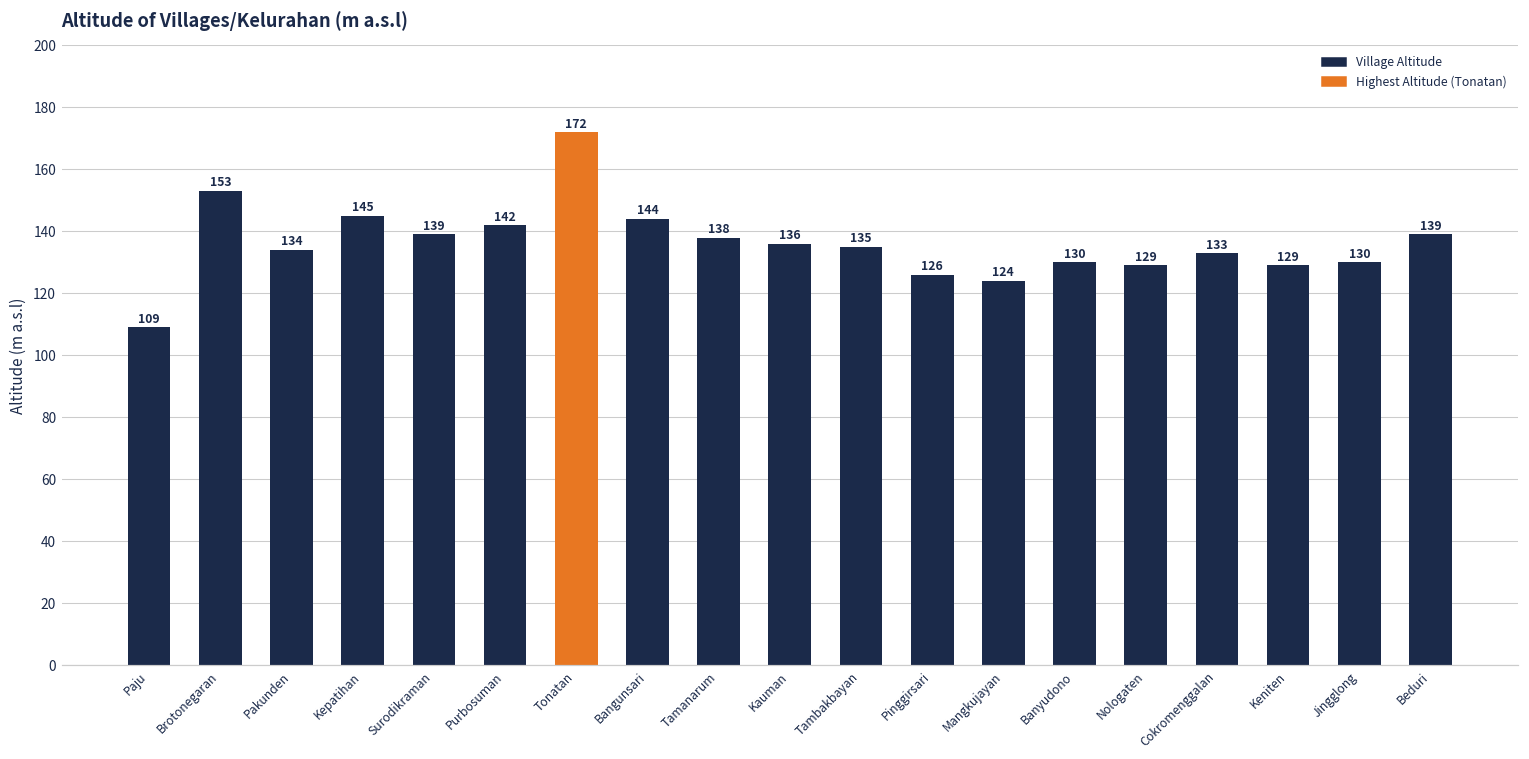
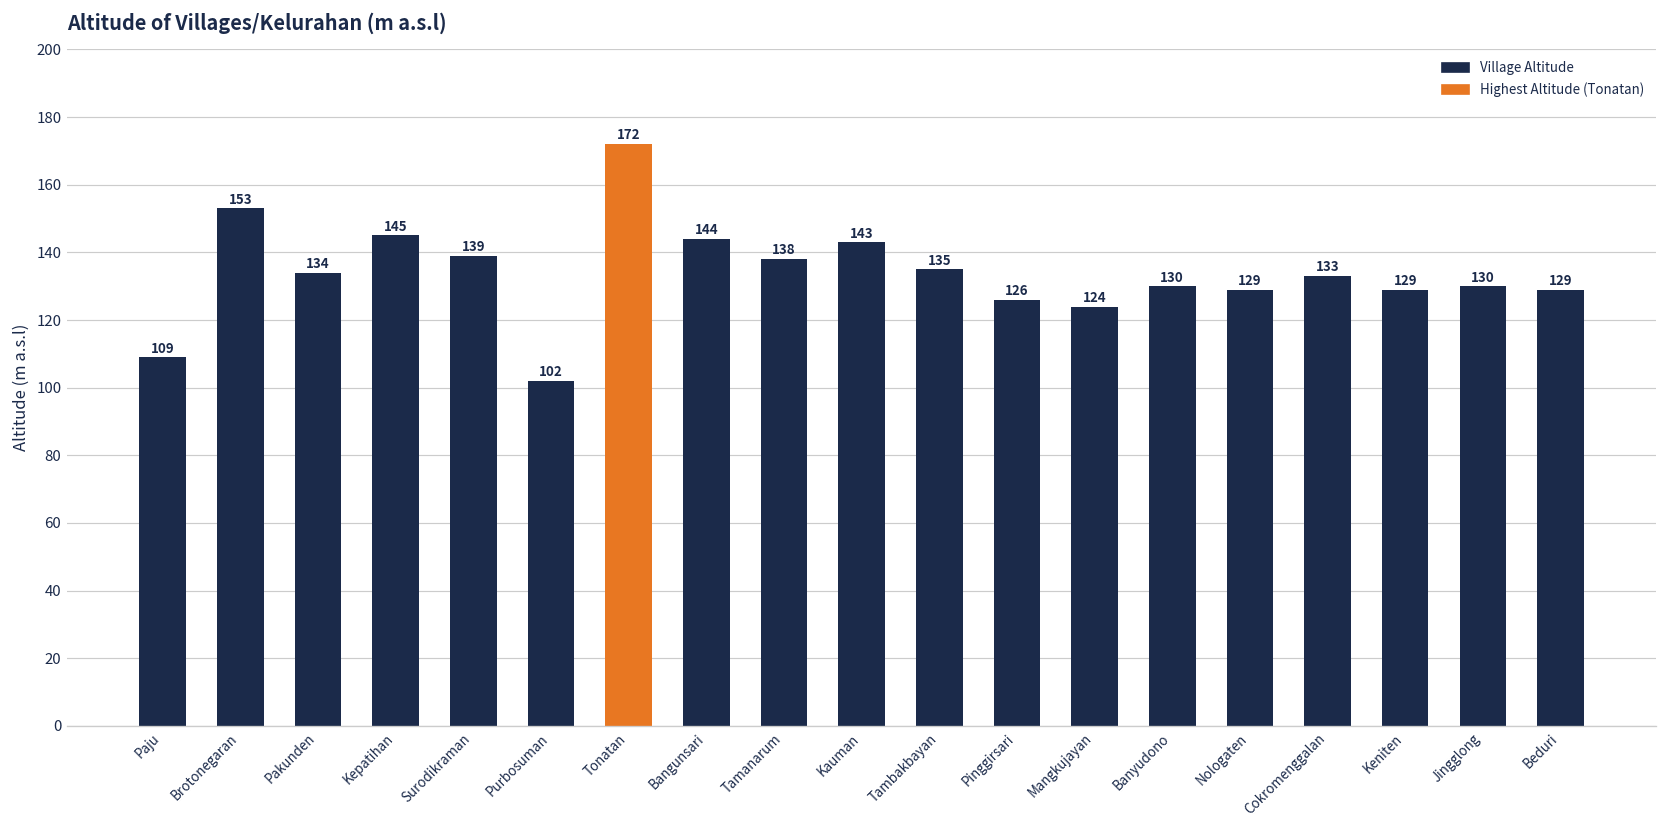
  {
    "Paju": 109,
    "Brotonegaran": 153,
    "Pakunden": 134,
    "Kepatihan": 145,
    "Surodikraman": 139,
-   "Purbosuman": 142,
+   "Purbosuman": 102,
    "Tonatan": 172,
    "Bangunsari": 144,
    "Tamanarum": 138,
-   "Kauman": 136,
+   "Kauman": 143,
    "Tambakbayan": 135,
    "Pinggirsari": 126,
    "Mangkujayan": 124,
    "Banyudono": 130,
    "Nologaten": 129,
    "Cokromenggalan": 133,
    "Keniten": 129,
    "Jingglong": 130,
-   "Beduri": 139
+   "Beduri": 129
  }
